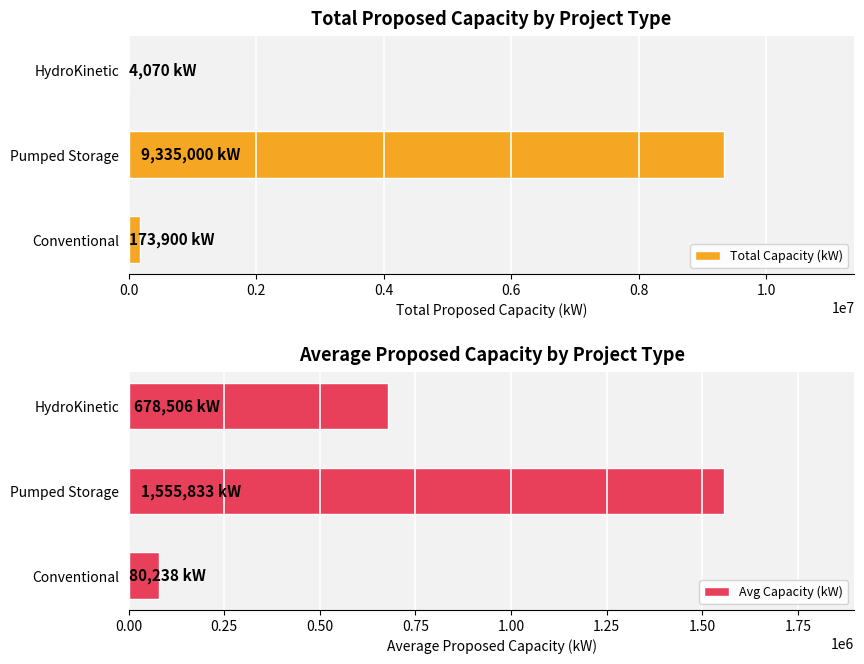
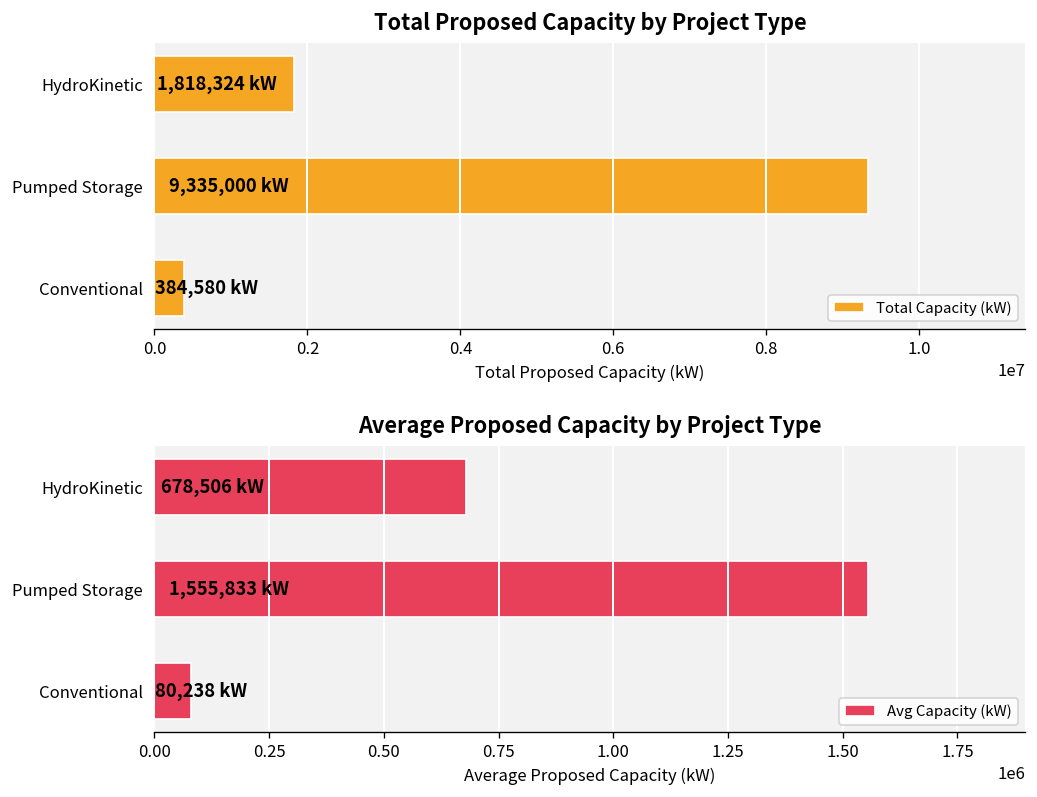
  {
    "Total Proposed Capacity by Project Type": {
-     "HydroKinetic": "4,070",
+     "HydroKinetic": "1,818,324",
      "Pumped Storage": "9,335,000",
-     "Conventional": "173,900"
+     "Conventional": "384,580"
    },
    "Average Proposed Capacity by Project Type": {
      "HydroKinetic": "678,506",
      "Pumped Storage": "1,555,833",
      "Conventional": "80,238"
    }
  }
